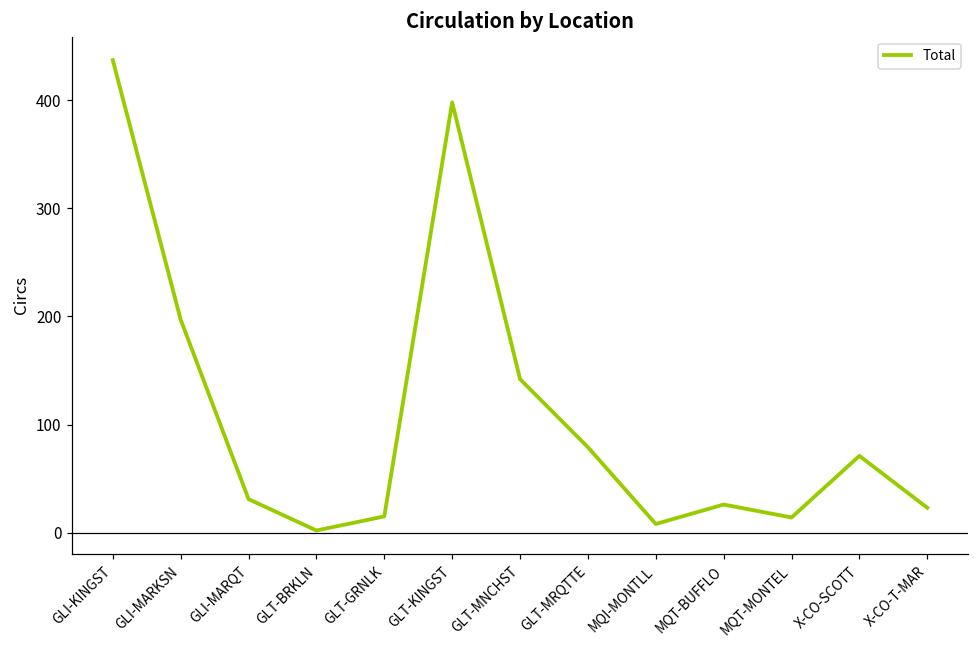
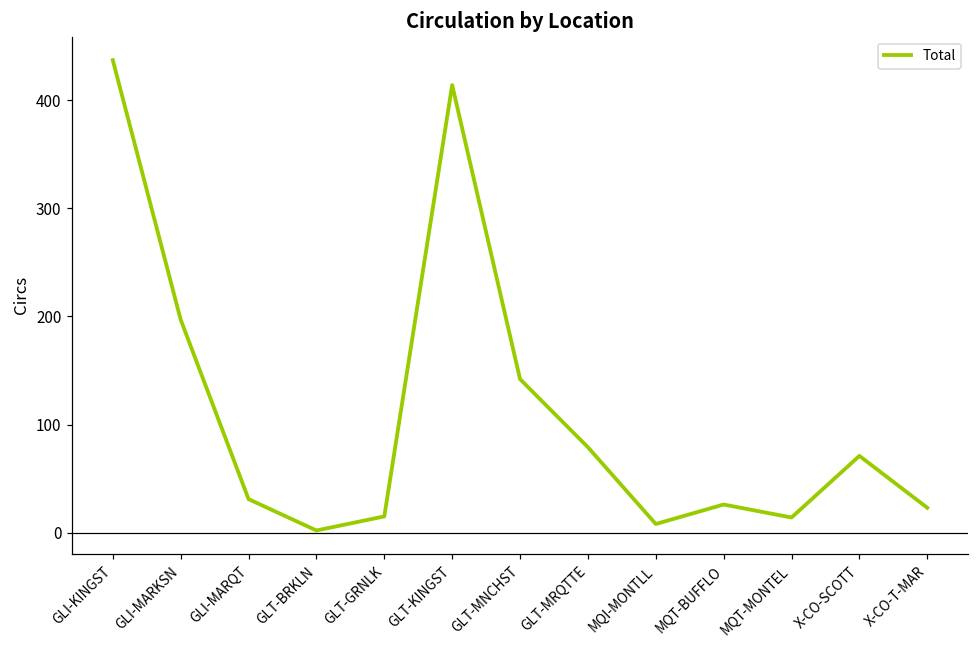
  {
    "GLI-KINGST": 440,
    "GLI-MARKSN": 200,
    "GLI-MARQT": 30,
    "GLT-BRKLN": 0,
    "GLT-GRNLK": 20,
-   "GLT-KINGST": 400,
+   "GLT-KINGST": 410,
    "GLT-MNCHST": 140,
    "GLT-MRQTTE": 80,
    "MQI-MONTLL": 10,
    "MQT-BUFFLO": 30,
    "MQT-MONTEL": 10,
    "X-CO-SCOTT": 70,
    "X-CO-T-MAR": 20
  }
